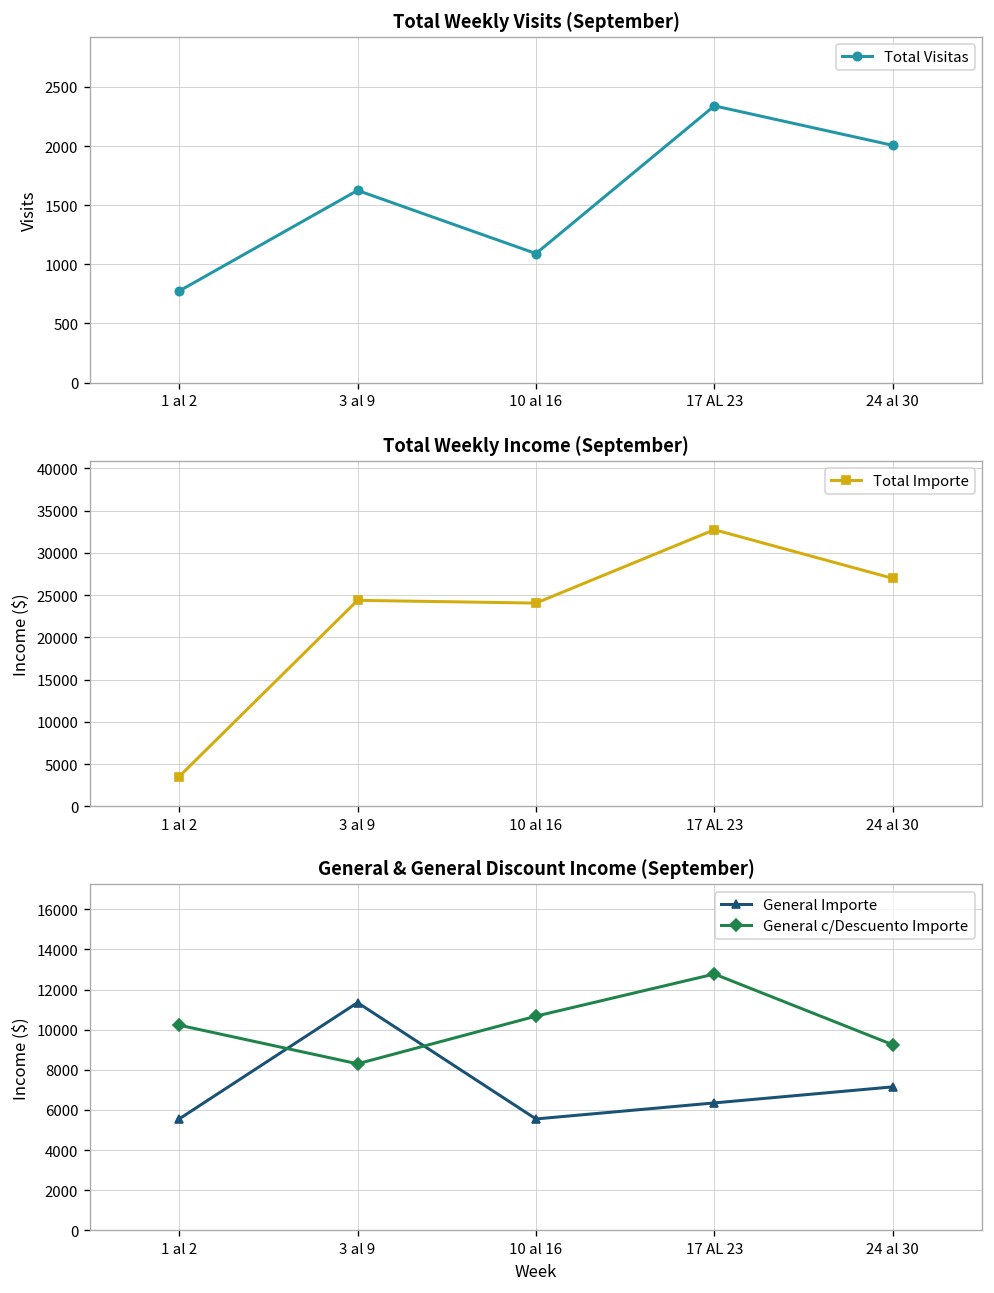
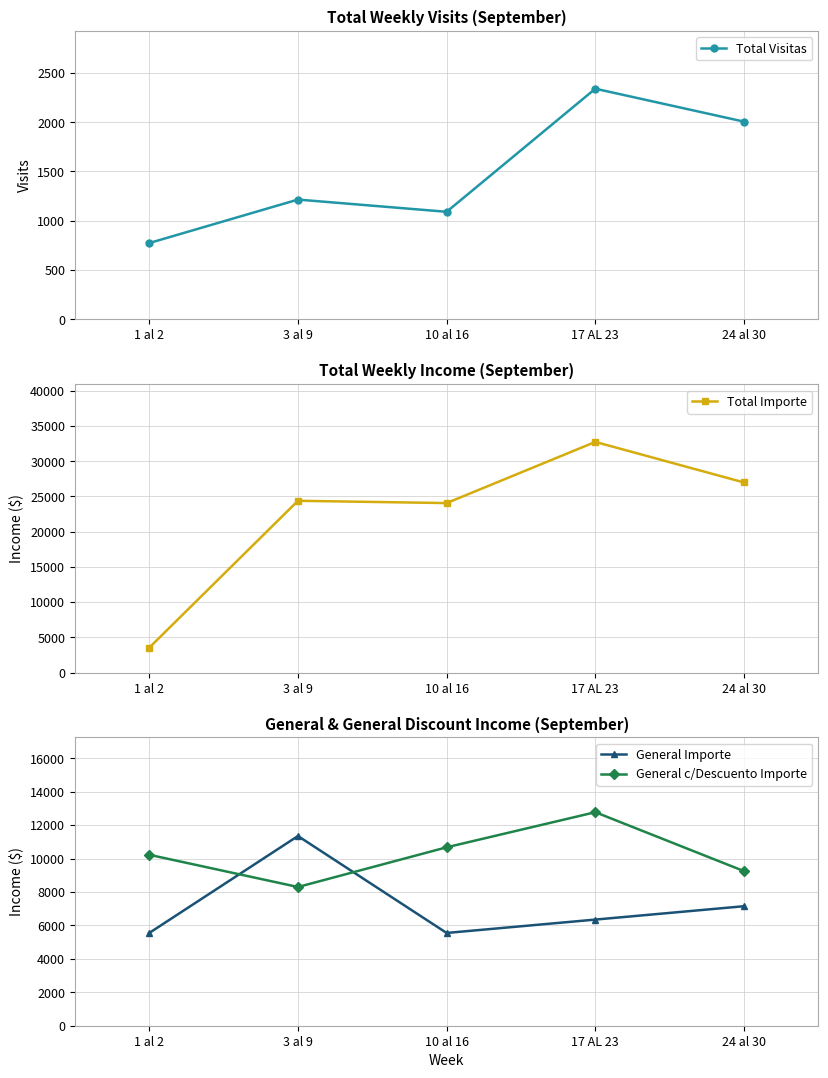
  {
    "Total Weekly Visits (September)": {
      "1 al 2": 800,
-     "3 al 9": 1600,
+     "3 al 9": 1200,
      "10 al 16": 1100,
      "17 AL 23": 2300,
      "24 al 30": 2000
    },
    "Total Weekly Income (September)": {
      "1 al 2": 4000,
      "3 al 9": 24000,
      "10 al 16": 24000,
      "17 AL 23": 33000,
      "24 al 30": 27000
    },
    "General & General Discount Income (September)": {
      "General Importe": {
        "1 al 2": 5600,
        "3 al 9": 11400,
        "10 al 16": 5600,
        "17 AL 23": 6400,
        "24 al 30": 7200
      },
      "General c/Descuento Importe": {
        "1 al 2": 10200,
        "3 al 9": 8300,
        "10 al 16": 10700,
        "17 AL 23": 12800,
        "24 al 30": 9300
      }
    }
  }
